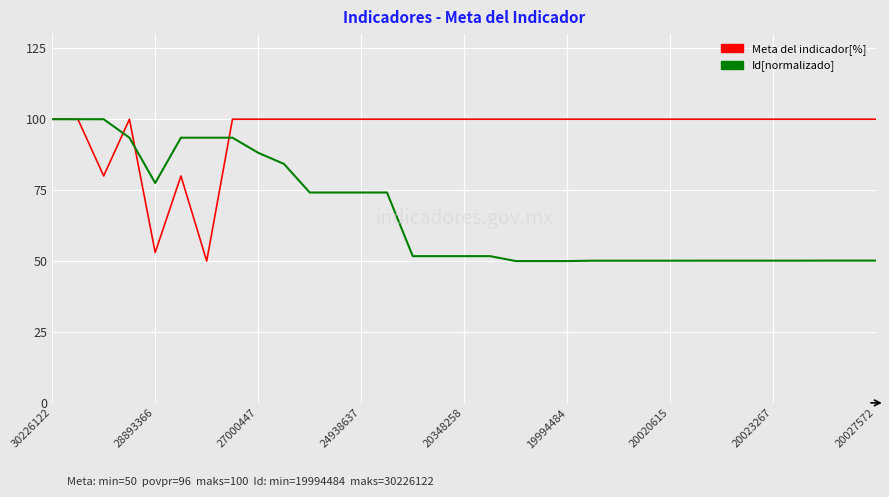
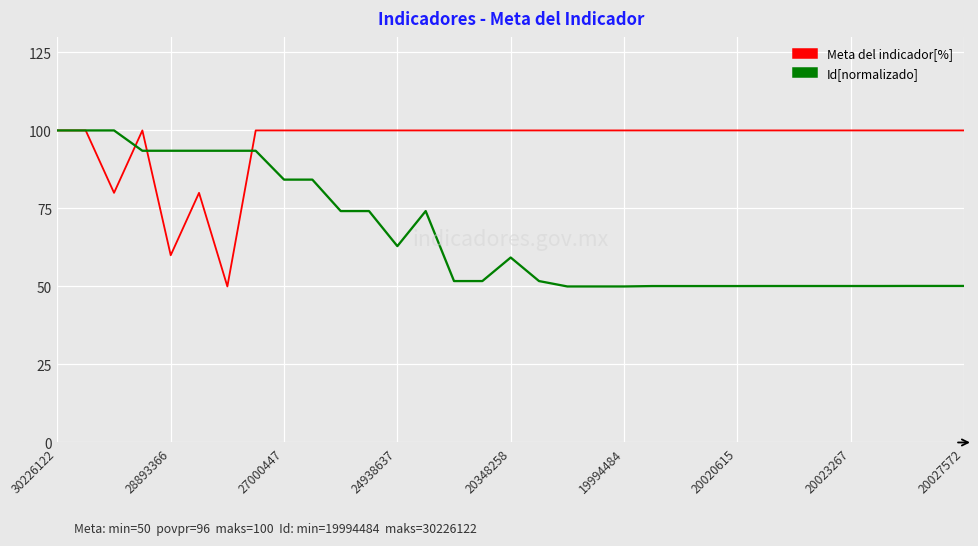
  {
    "Meta del indicador[%]": {
-     "28893366": 53,
+     "28893366": 60,
      "27000447": 100,
      "24938637": 100,
      "20348258": 100,
      "19994484": 100,
      "20020615": 100,
      "20023267": 100
    },
    "Id[normalizado]": {
-     "28893366": 78,
-     "27000447": 88,
-     "24938637": 74,
-     "20348258": 52,
+     "28893366": 93,
+     "27000447": 84,
+     "24938637": 63,
+     "20348258": 59,
      "19994484": 50,
      "20020615": 50,
      "20023267": 50
    }
  }
